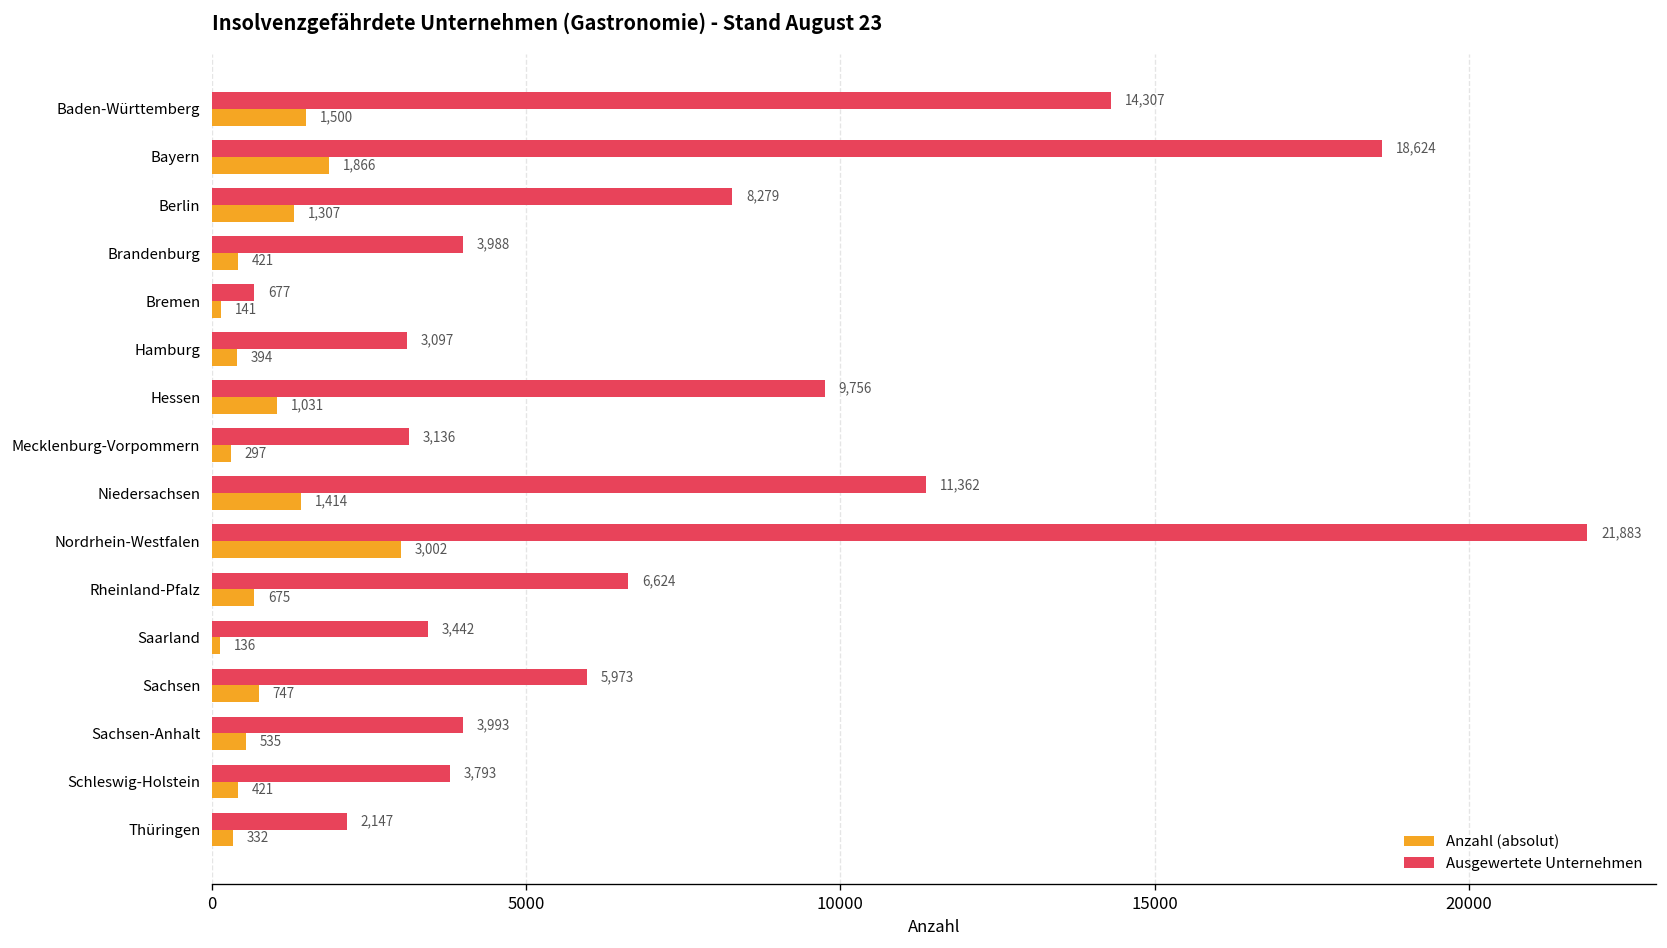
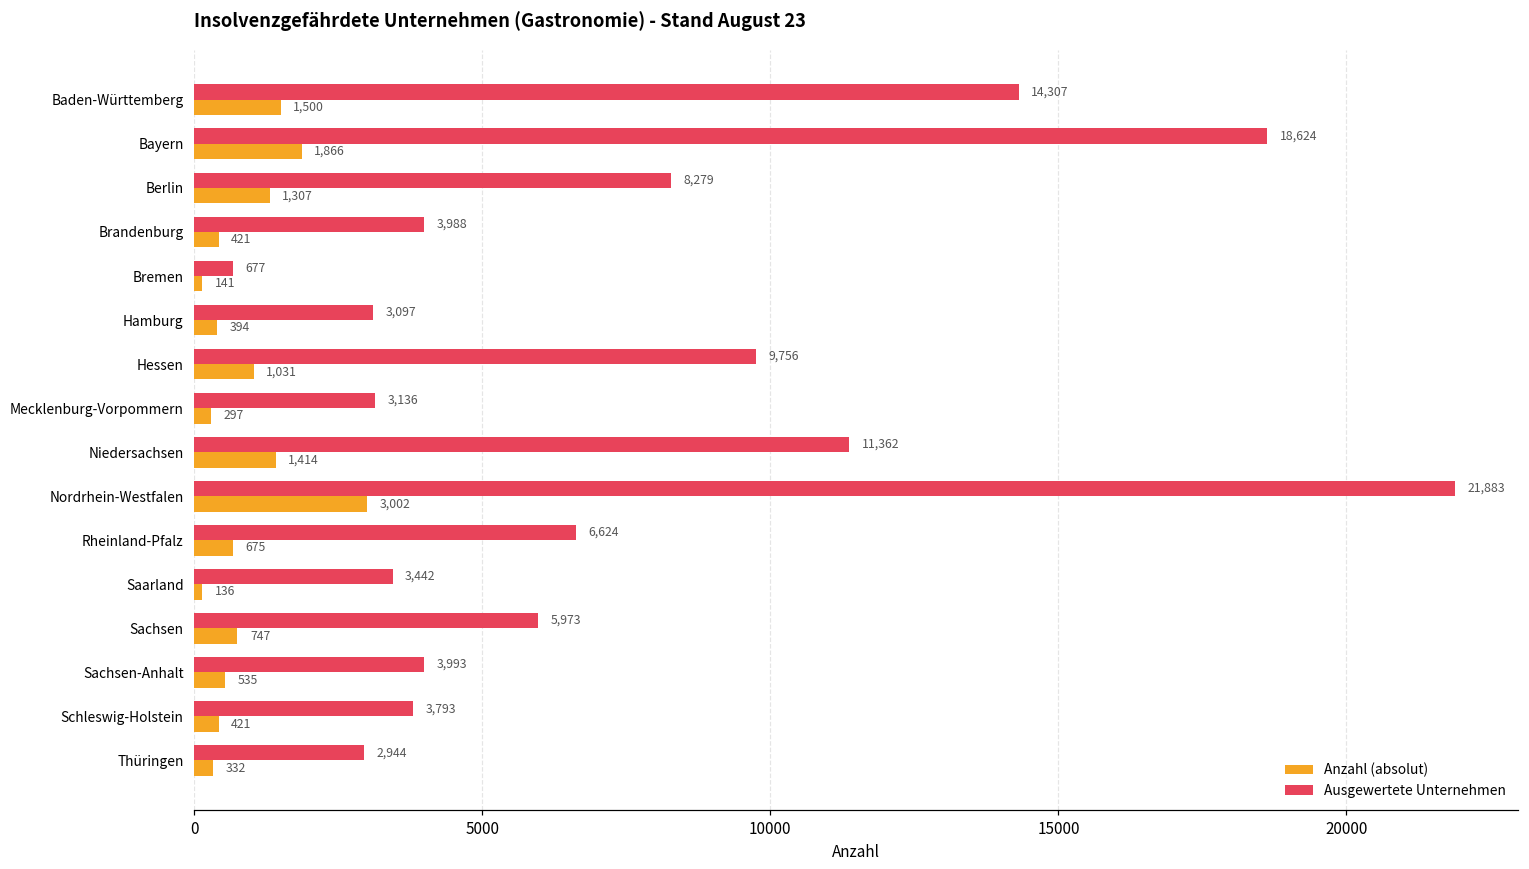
  {
    "Anzahl (absolut)": {
      "Baden-Württemberg": "1,500",
      "Bayern": "1,866",
      "Berlin": "1,307",
      "Brandenburg": "421",
      "Bremen": "141",
      "Hamburg": "394",
      "Hessen": "1,031",
      "Mecklenburg-Vorpommern": "297",
      "Niedersachsen": "1,414",
      "Nordrhein-Westfalen": "3,002",
      "Rheinland-Pfalz": "675",
      "Saarland": "136",
      "Sachsen": "747",
      "Sachsen-Anhalt": "535",
      "Schleswig-Holstein": "421",
      "Thüringen": "332"
    },
    "Ausgewertete Unternehmen": {
      "Baden-Württemberg": "14,307",
      "Bayern": "18,624",
      "Berlin": "8,279",
      "Brandenburg": "3,988",
      "Bremen": "677",
      "Hamburg": "3,097",
      "Hessen": "9,756",
      "Mecklenburg-Vorpommern": "3,136",
      "Niedersachsen": "11,362",
      "Nordrhein-Westfalen": "21,883",
      "Rheinland-Pfalz": "6,624",
      "Saarland": "3,442",
      "Sachsen": "5,973",
      "Sachsen-Anhalt": "3,993",
      "Schleswig-Holstein": "3,793",
-     "Thüringen": "2,147"
+     "Thüringen": "2,944"
    }
  }
